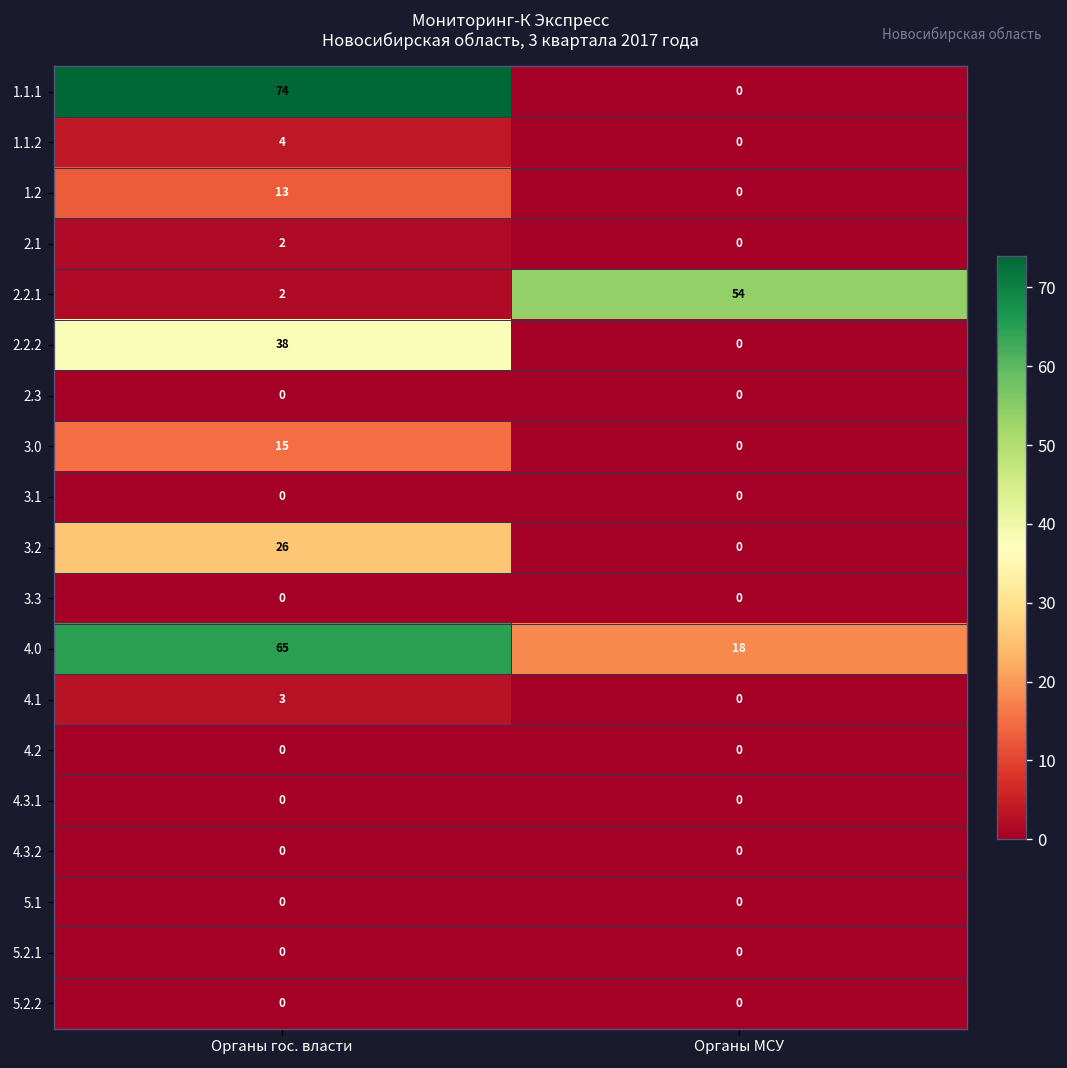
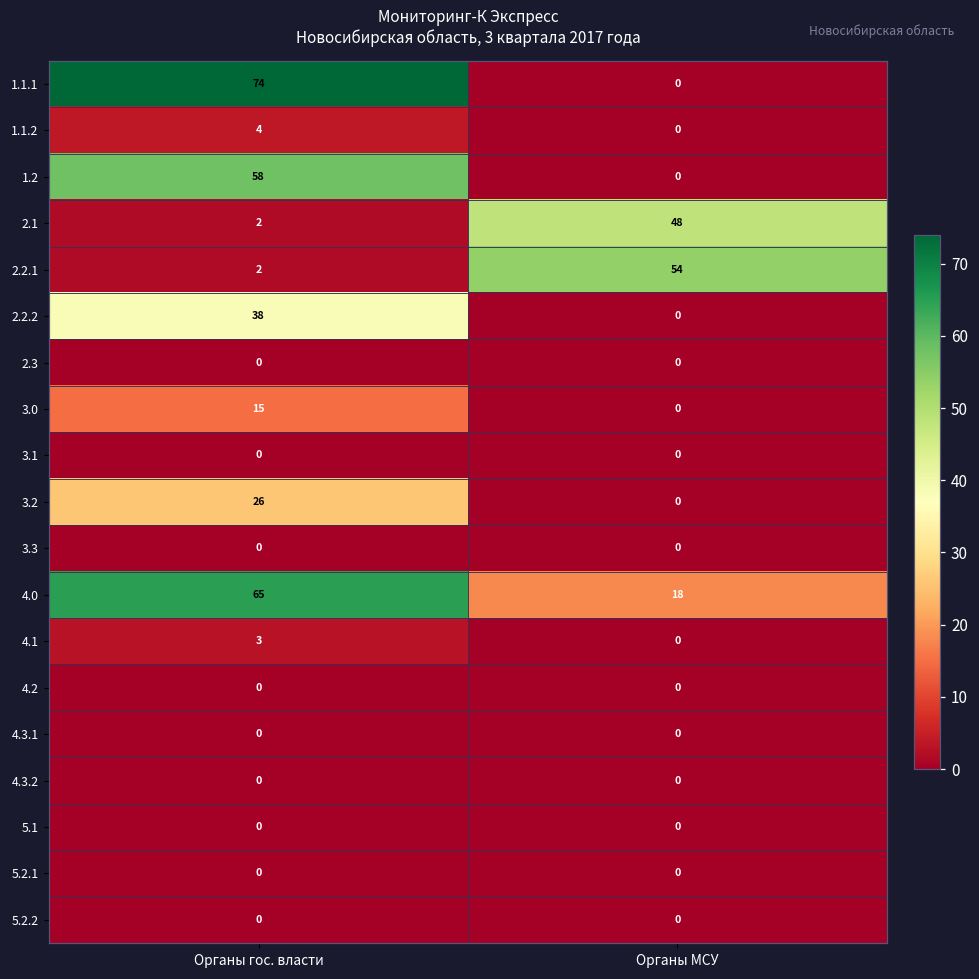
  {
    "1.1.1": {
      "Органы гос. власти": 74,
      "Органы МСУ": 0
    },
    "1.1.2": {
      "Органы гос. власти": 4,
      "Органы МСУ": 0
    },
    "1.2": {
-     "Органы гос. власти": 13,
+     "Органы гос. власти": 58,
      "Органы МСУ": 0
    },
    "2.1": {
      "Органы гос. власти": 2,
-     "Органы МСУ": 0
+     "Органы МСУ": 48
    },
    "2.2.1": {
      "Органы гос. власти": 2,
      "Органы МСУ": 54
    },
    "2.2.2": {
      "Органы гос. власти": 38,
      "Органы МСУ": 0
    },
    "2.3": {
      "Органы гос. власти": 0,
      "Органы МСУ": 0
    },
    "3.0": {
      "Органы гос. власти": 15,
      "Органы МСУ": 0
    },
    "3.1": {
      "Органы гос. власти": 0,
      "Органы МСУ": 0
    },
    "3.2": {
      "Органы гос. власти": 26,
      "Органы МСУ": 0
    },
    "3.3": {
      "Органы гос. власти": 0,
      "Органы МСУ": 0
    },
    "4.0": {
      "Органы гос. власти": 65,
      "Органы МСУ": 18
    },
    "4.1": {
      "Органы гос. власти": 3,
      "Органы МСУ": 0
    },
    "4.2": {
      "Органы гос. власти": 0,
      "Органы МСУ": 0
    },
    "4.3.1": {
      "Органы гос. власти": 0,
      "Органы МСУ": 0
    },
    "4.3.2": {
      "Органы гос. власти": 0,
      "Органы МСУ": 0
    },
    "5.1": {
      "Органы гос. власти": 0,
      "Органы МСУ": 0
    },
    "5.2.1": {
      "Органы гос. власти": 0,
      "Органы МСУ": 0
    },
    "5.2.2": {
      "Органы гос. власти": 0,
      "Органы МСУ": 0
    }
  }
